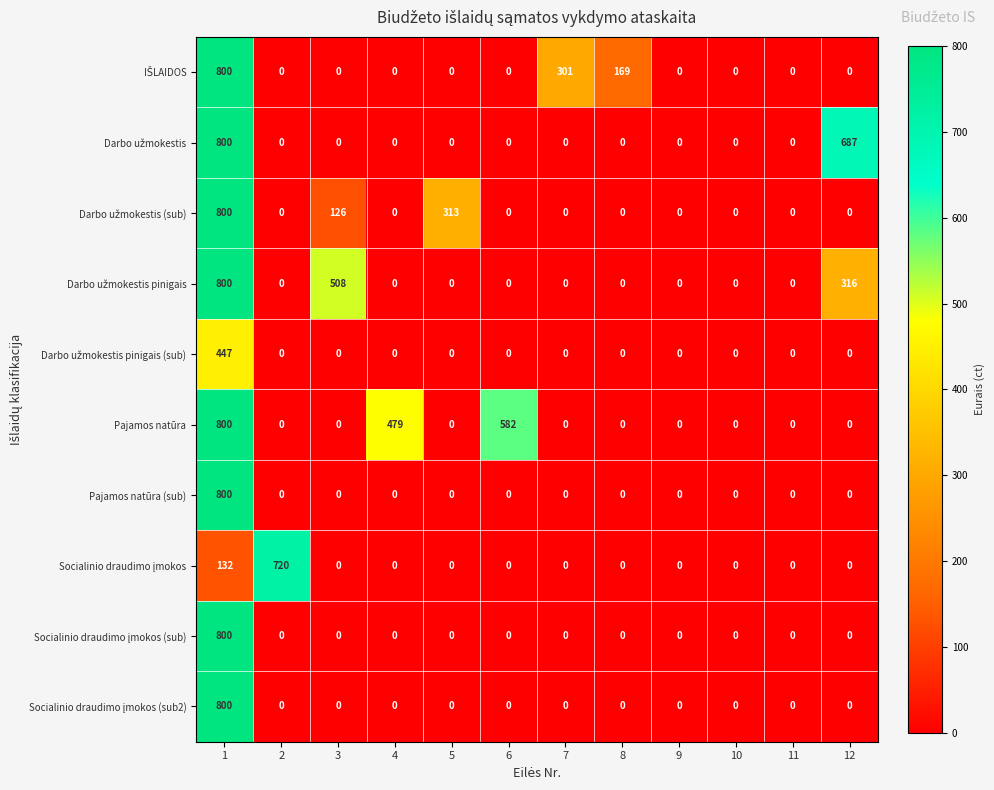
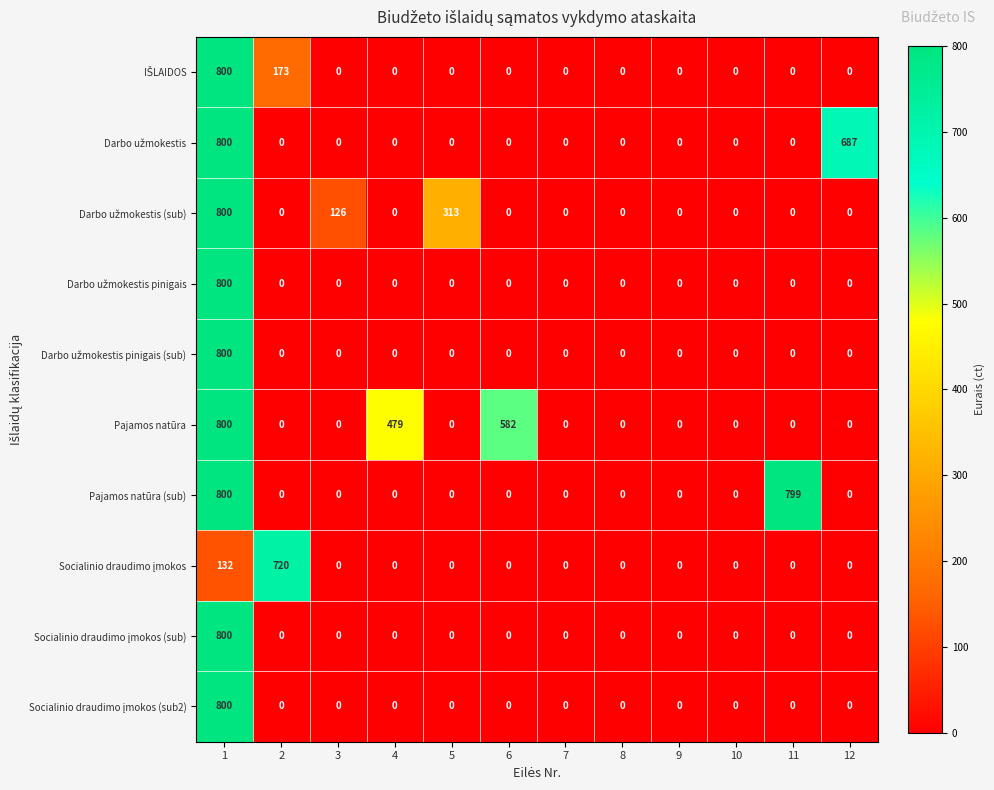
  {
    "IŠLAIDOS": {
      "1": 800,
-     "2": 0,
+     "2": 173,
      "3": 0,
      "4": 0,
      "5": 0,
      "6": 0,
-     "7": 301,
-     "8": 169,
+     "7": 0,
+     "8": 0,
      "9": 0,
      "10": 0,
      "11": 0,
      "12": 0
    },
    "Darbo užmokestis": {
      "1": 800,
      "2": 0,
      "3": 0,
      "4": 0,
      "5": 0,
      "6": 0,
      "7": 0,
      "8": 0,
      "9": 0,
      "10": 0,
      "11": 0,
      "12": 687
    },
    "Darbo užmokestis (sub)": {
      "1": 800,
      "2": 0,
      "3": 126,
      "4": 0,
      "5": 313,
      "6": 0,
      "7": 0,
      "8": 0,
      "9": 0,
      "10": 0,
      "11": 0,
      "12": 0
    },
    "Darbo užmokestis pinigais": {
      "1": 800,
      "2": 0,
-     "3": 508,
+     "3": 0,
      "4": 0,
      "5": 0,
      "6": 0,
      "7": 0,
      "8": 0,
      "9": 0,
      "10": 0,
      "11": 0,
-     "12": 316
+     "12": 0
    },
    "Darbo užmokestis pinigais (sub)": {
-     "1": 447,
+     "1": 800,
      "2": 0,
      "3": 0,
      "4": 0,
      "5": 0,
      "6": 0,
      "7": 0,
      "8": 0,
      "9": 0,
      "10": 0,
      "11": 0,
      "12": 0
    },
    "Pajamos natūra": {
      "1": 800,
      "2": 0,
      "3": 0,
      "4": 479,
      "5": 0,
      "6": 582,
      "7": 0,
      "8": 0,
      "9": 0,
      "10": 0,
      "11": 0,
      "12": 0
    },
    "Pajamos natūra (sub)": {
      "1": 800,
      "2": 0,
      "3": 0,
      "4": 0,
      "5": 0,
      "6": 0,
      "7": 0,
      "8": 0,
      "9": 0,
      "10": 0,
-     "11": 0,
+     "11": 799,
      "12": 0
    },
    "Socialinio draudimo įmokos": {
      "1": 132,
      "2": 720,
      "3": 0,
      "4": 0,
      "5": 0,
      "6": 0,
      "7": 0,
      "8": 0,
      "9": 0,
      "10": 0,
      "11": 0,
      "12": 0
    },
    "Socialinio draudimo įmokos (sub)": {
      "1": 800,
      "2": 0,
      "3": 0,
      "4": 0,
      "5": 0,
      "6": 0,
      "7": 0,
      "8": 0,
      "9": 0,
      "10": 0,
      "11": 0,
      "12": 0
    },
    "Socialinio draudimo įmokos (sub2)": {
      "1": 800,
      "2": 0,
      "3": 0,
      "4": 0,
      "5": 0,
      "6": 0,
      "7": 0,
      "8": 0,
      "9": 0,
      "10": 0,
      "11": 0,
      "12": 0
    }
  }
